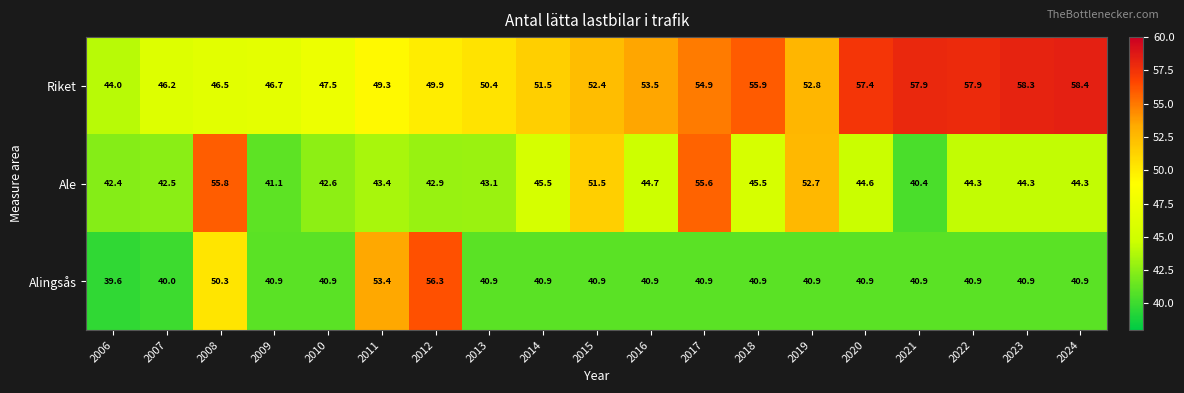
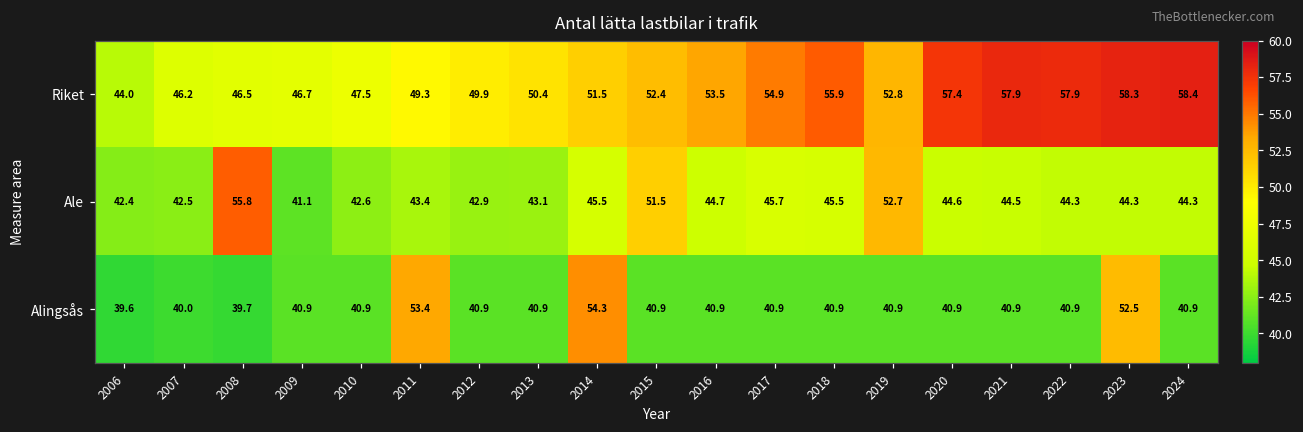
  {
    "Riket": {
      "2006": 44.0,
      "2007": 46.2,
      "2008": 46.5,
      "2009": 46.7,
      "2010": 47.5,
      "2011": 49.3,
      "2012": 49.9,
      "2013": 50.4,
      "2014": 51.5,
      "2015": 52.4,
      "2016": 53.5,
      "2017": 54.9,
      "2018": 55.9,
      "2019": 52.8,
      "2020": 57.4,
      "2021": 57.9,
      "2022": 57.9,
      "2023": 58.3,
      "2024": 58.4
    },
    "Ale": {
      "2006": 42.4,
      "2007": 42.5,
      "2008": 55.8,
      "2009": 41.1,
      "2010": 42.6,
      "2011": 43.4,
      "2012": 42.9,
      "2013": 43.1,
      "2014": 45.5,
      "2015": 51.5,
      "2016": 44.7,
-     "2017": 55.6,
+     "2017": 45.7,
      "2018": 45.5,
      "2019": 52.7,
      "2020": 44.6,
-     "2021": 40.4,
+     "2021": 44.5,
      "2022": 44.3,
      "2023": 44.3,
      "2024": 44.3
    },
    "Alingsås": {
      "2006": 39.6,
      "2007": 40.0,
-     "2008": 50.3,
+     "2008": 39.7,
      "2009": 40.9,
      "2010": 40.9,
      "2011": 53.4,
-     "2012": 56.3,
+     "2012": 40.9,
      "2013": 40.9,
-     "2014": 40.9,
+     "2014": 54.3,
      "2015": 40.9,
      "2016": 40.9,
      "2017": 40.9,
      "2018": 40.9,
      "2019": 40.9,
      "2020": 40.9,
      "2021": 40.9,
      "2022": 40.9,
-     "2023": 40.9,
+     "2023": 52.5,
      "2024": 40.9
    }
  }
